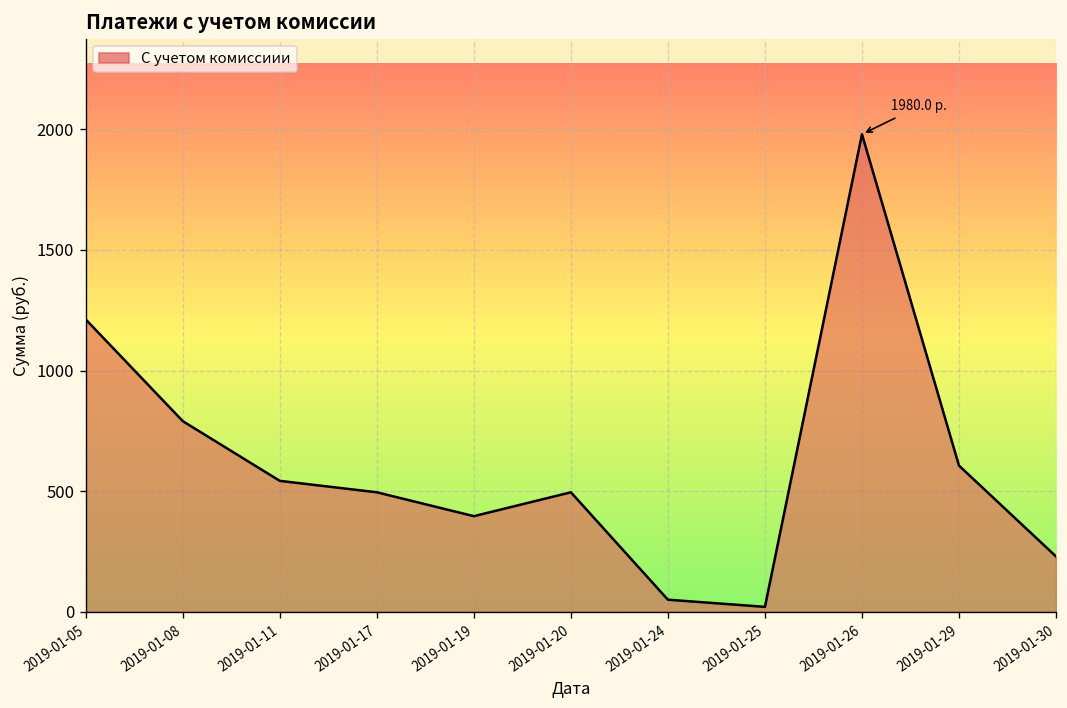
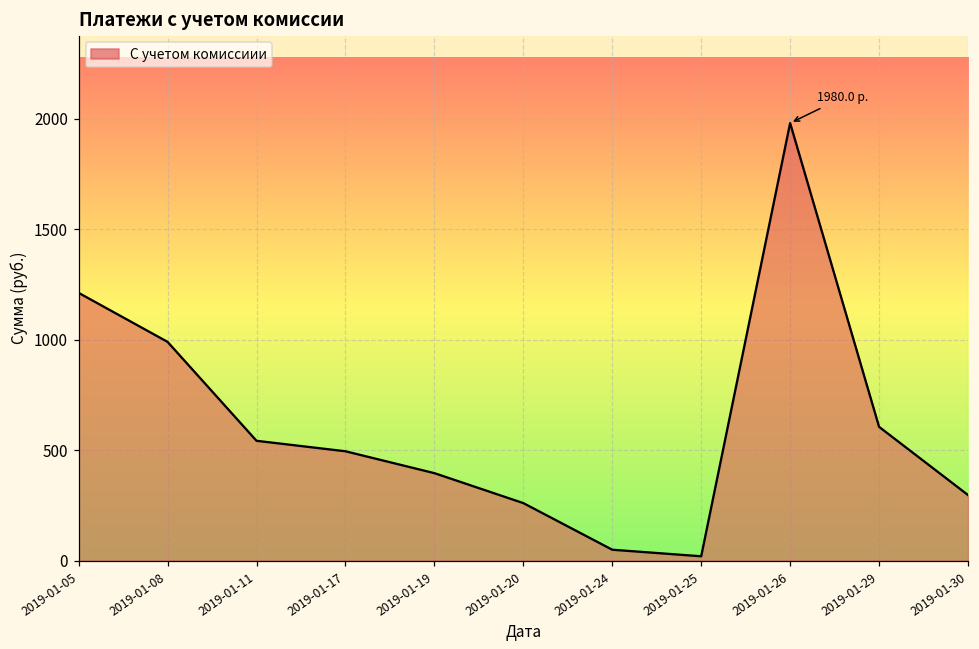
  {
    "2019-01-05": 1210,
-   "2019-01-08": 790,
+   "2019-01-08": 990,
    "2019-01-11": 540,
    "2019-01-17": 500,
    "2019-01-19": 400,
-   "2019-01-20": 500,
+   "2019-01-20": 260,
    "2019-01-24": 50,
    "2019-01-25": 20,
    "2019-01-29": 610,
-   "2019-01-30": 230
+   "2019-01-30": 300
  }
